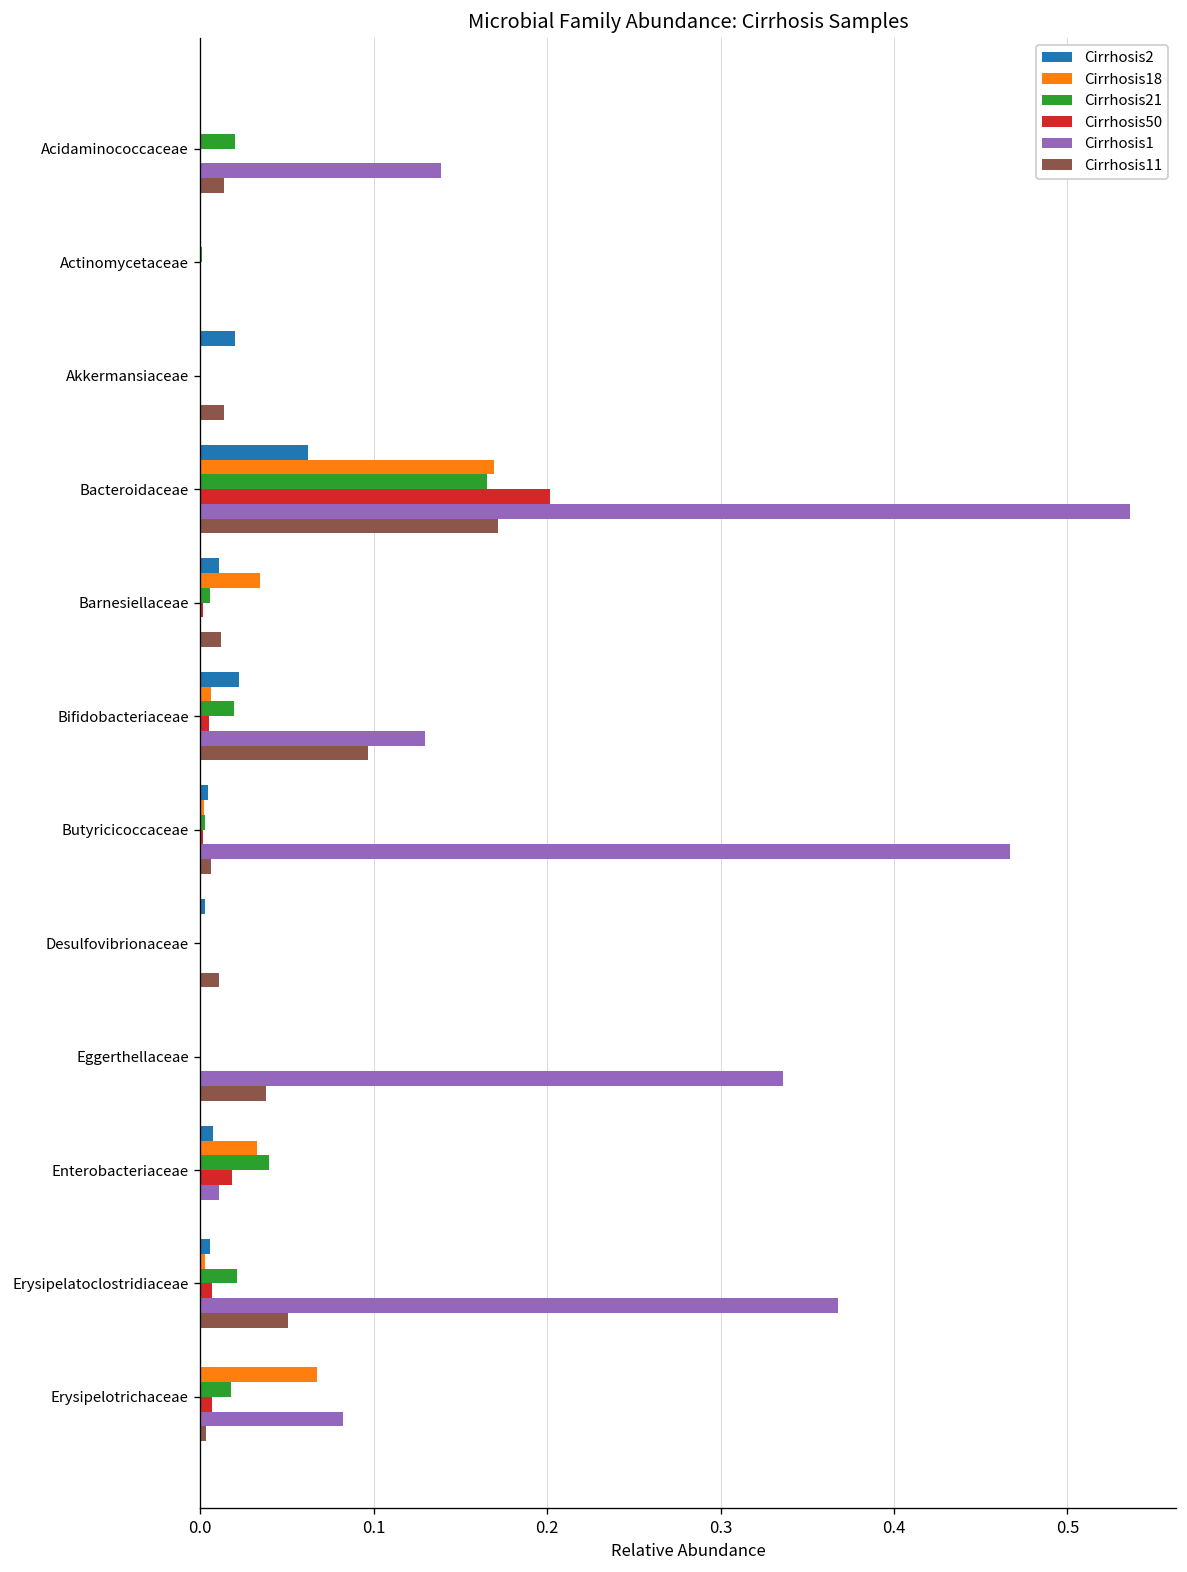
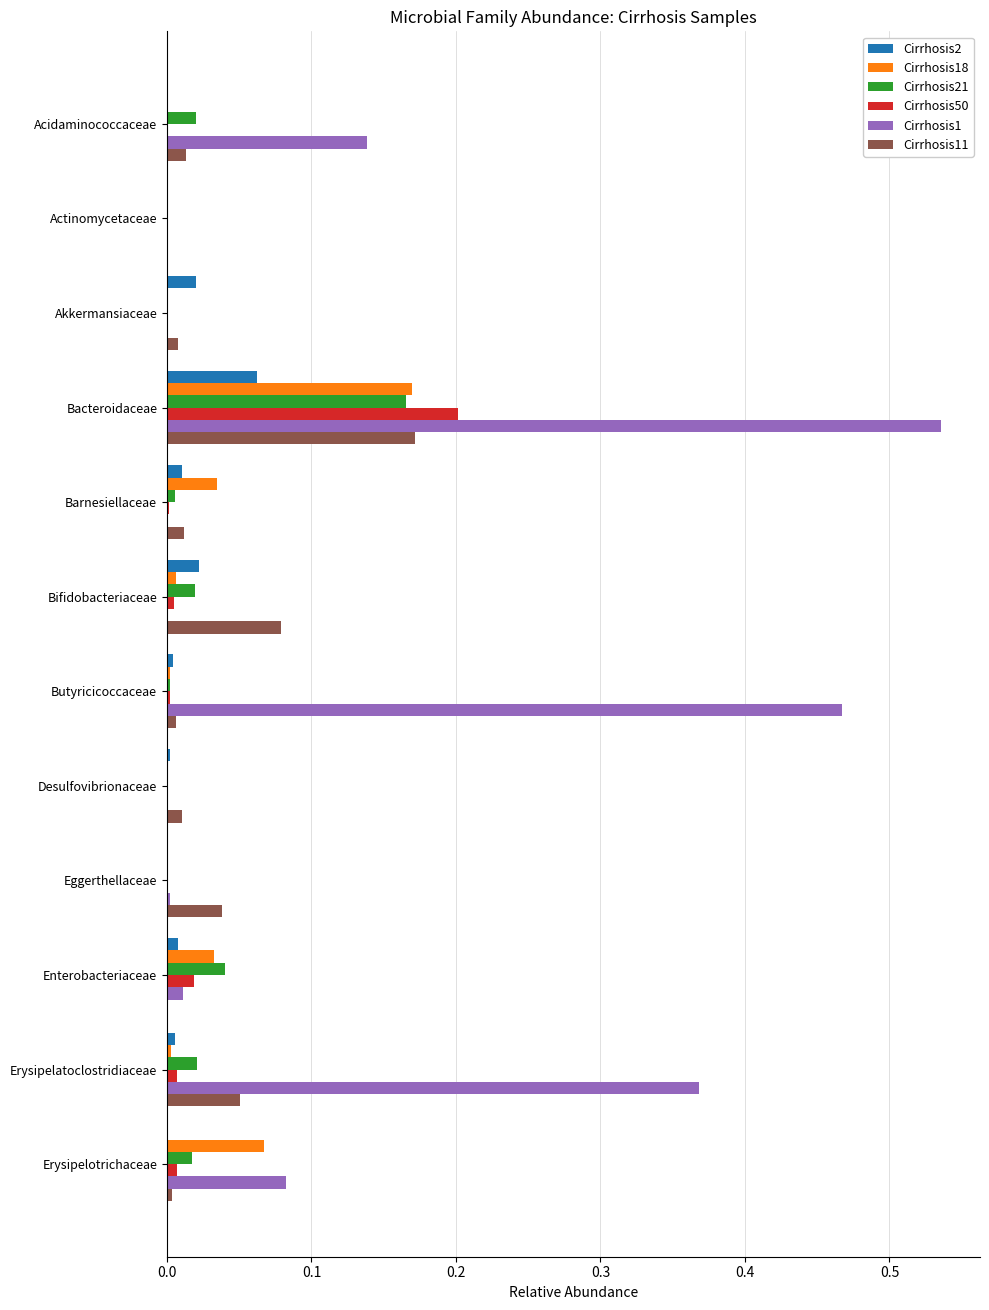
  {
    "Cirrhosis2": {
      "Akkermansiaceae": 0.020,
      "Bacteroidaceae": 0.062,
      "Barnesiellaceae": 0.011,
      "Bifidobacteriaceae": 0.022,
      "Butyricicoccaceae": 0.004,
      "Desulfovibrionaceae": 0.002,
      "Enterobacteriaceae": 0.007,
      "Erysipelatoclostridiaceae": 0.005
    },
    "Cirrhosis18": {
      "Bacteroidaceae": 0.169,
      "Barnesiellaceae": 0.035,
      "Bifidobacteriaceae": 0.006,
      "Butyricicoccaceae": 0.002,
      "Enterobacteriaceae": 0.033,
      "Erysipelatoclostridiaceae": 0.003,
      "Erysipelotrichaceae": 0.067
    },
    "Cirrhosis21": {
      "Acidaminococcaceae": 0.020,
      "Bacteroidaceae": 0.165,
      "Barnesiellaceae": 0.006,
      "Bifidobacteriaceae": 0.020,
      "Butyricicoccaceae": 0.002,
      "Enterobacteriaceae": 0.040,
      "Erysipelatoclostridiaceae": 0.021,
      "Erysipelotrichaceae": 0.017
    },
    "Cirrhosis50": {
      "Bacteroidaceae": 0.201,
      "Barnesiellaceae": 0.002,
      "Bifidobacteriaceae": 0.005,
      "Butyricicoccaceae": 0.002,
      "Enterobacteriaceae": 0.018,
      "Erysipelatoclostridiaceae": 0.007,
      "Erysipelotrichaceae": 0.007
    },
    "Cirrhosis1": {
      "Acidaminococcaceae": 0.139,
      "Akkermansiaceae": 0.000,
      "Bacteroidaceae": 0.536,
-     "Bifidobacteriaceae": 0.129,
+     "Bifidobacteriaceae": 0.000,
      "Butyricicoccaceae": 0.467,
-     "Eggerthellaceae": 0.336,
+     "Eggerthellaceae": 0.002,
      "Enterobacteriaceae": 0.011,
      "Erysipelatoclostridiaceae": 0.368,
      "Erysipelotrichaceae": 0.082
    },
    "Cirrhosis11": {
      "Acidaminococcaceae": 0.013,
-     "Akkermansiaceae": 0.014,
+     "Akkermansiaceae": 0.007,
      "Bacteroidaceae": 0.172,
      "Barnesiellaceae": 0.012,
-     "Bifidobacteriaceae": 0.097,
+     "Bifidobacteriaceae": 0.079,
      "Butyricicoccaceae": 0.006,
      "Desulfovibrionaceae": 0.011,
      "Eggerthellaceae": 0.038,
      "Erysipelatoclostridiaceae": 0.051,
      "Erysipelotrichaceae": 0.003
    }
  }
